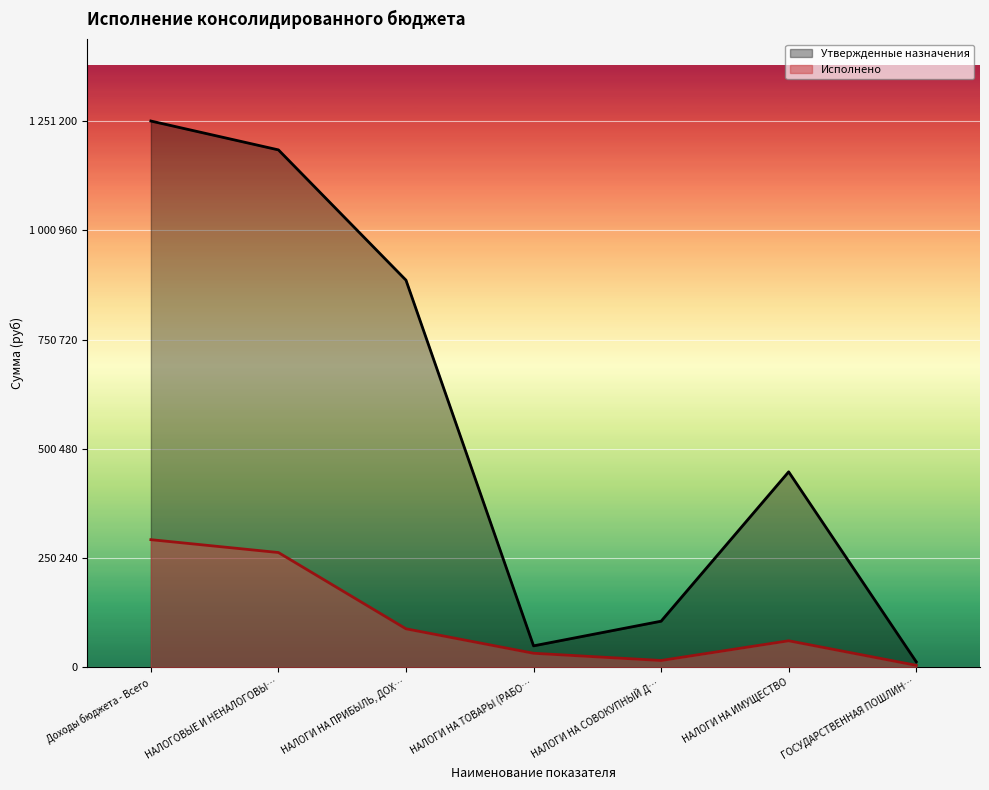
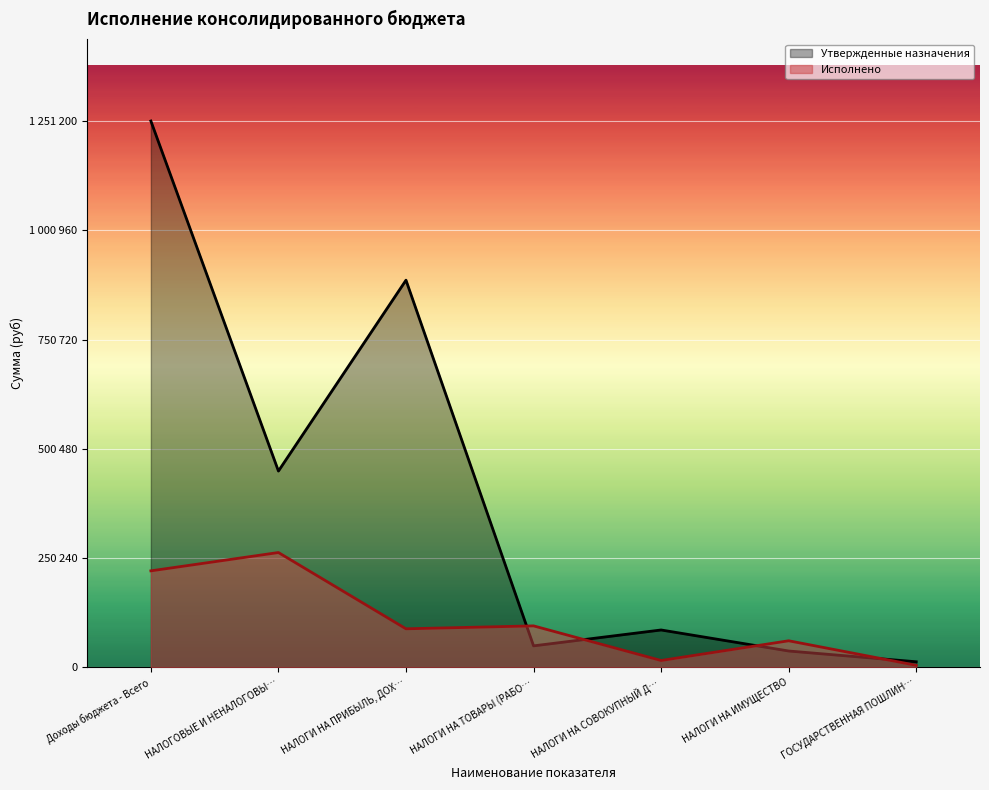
  {
    "Утвержденные назначения": {
      "Доходы бюджета - Всего": 1250000,
-     "НАЛОГОВЫЕ И НЕНАЛОГОВЫ…": 1190000,
+     "НАЛОГОВЫЕ И НЕНАЛОГОВЫ…": 450000,
      "НАЛОГИ НА ПРИБЫЛЬ, ДОХ…": 890000,
      "НАЛОГИ НА ТОВАРЫ (РАБО…": 50000,
-     "НАЛОГИ НА СОВОКУПНЫЙ Д…": 110000,
-     "НАЛОГИ НА ИМУЩЕСТВО": 450000,
+     "НАЛОГИ НА СОВОКУПНЫЙ Д…": 90000,
+     "НАЛОГИ НА ИМУЩЕСТВО": 40000,
      "ГОСУДАРСТВЕННАЯ ПОШЛИН…": 10000
    },
    "Исполнено": {
-     "Доходы бюджета - Всего": 290000,
+     "Доходы бюджета - Всего": 220000,
      "НАЛОГОВЫЕ И НЕНАЛОГОВЫ…": 260000,
      "НАЛОГИ НА ПРИБЫЛЬ, ДОХ…": 90000,
-     "НАЛОГИ НА ТОВАРЫ (РАБО…": 30000,
+     "НАЛОГИ НА ТОВАРЫ (РАБО…": 100000,
      "НАЛОГИ НА СОВОКУПНЫЙ Д…": 20000,
      "НАЛОГИ НА ИМУЩЕСТВО": 60000,
      "ГОСУДАРСТВЕННАЯ ПОШЛИН…": 10000
    }
  }
